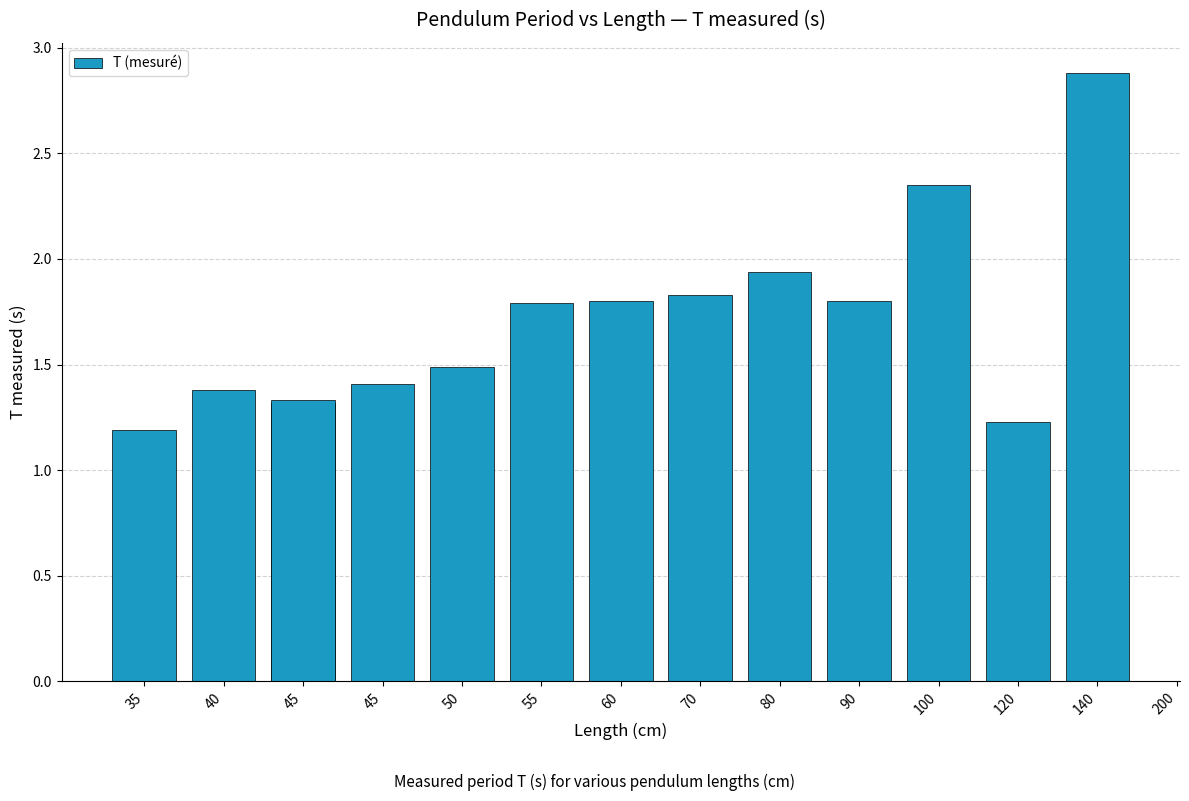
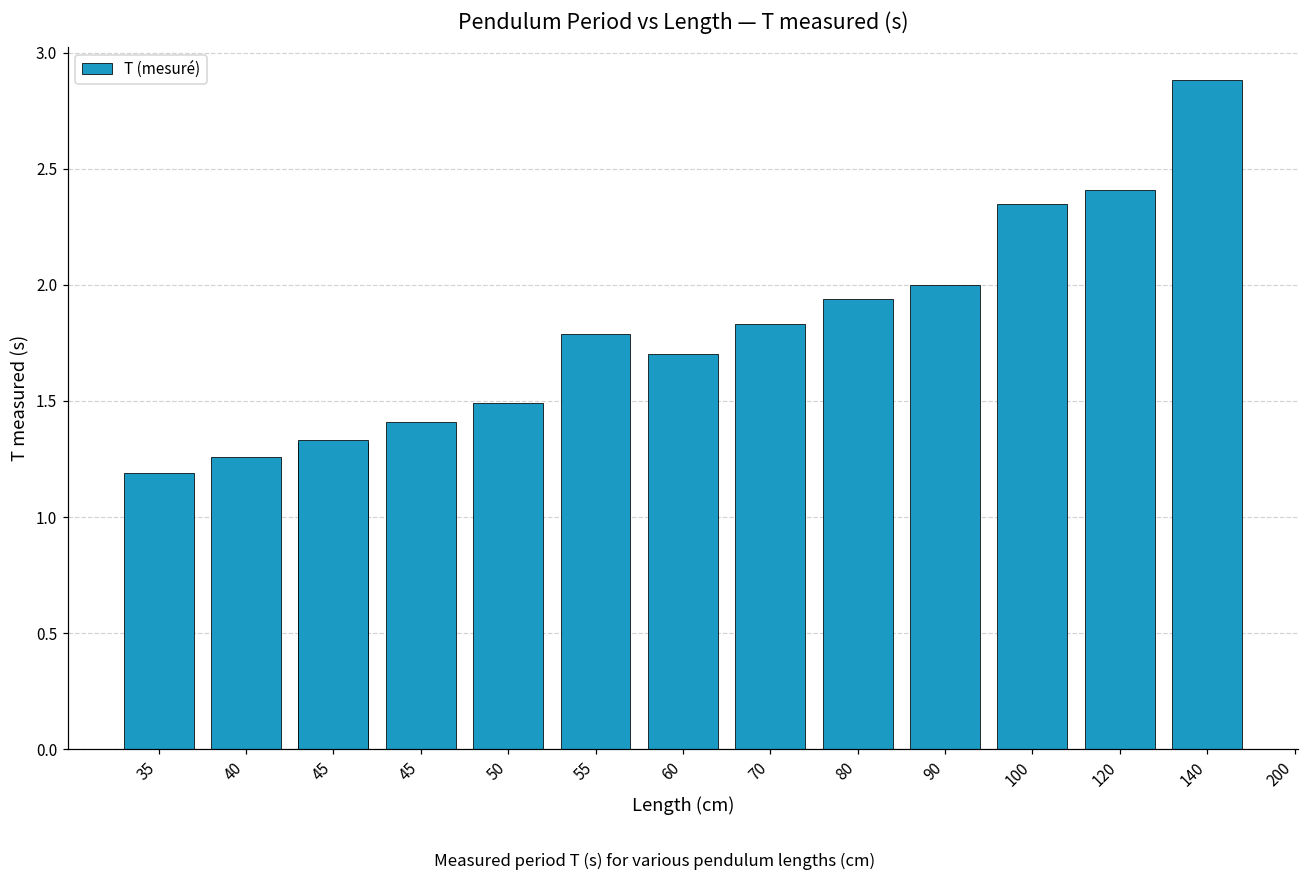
  {
    "35": 1.19,
-   "40": 1.38,
+   "40": 1.26,
    "50": 1.49,
    "55": 1.79,
-   "60": 1.8,
+   "60": 1.7,
    "70": 1.83,
    "80": 1.94,
-   "90": 1.8,
+   "90": 2.0,
    "100": 2.35,
-   "120": 1.23,
+   "120": 2.41,
    "140": 2.88
  }
